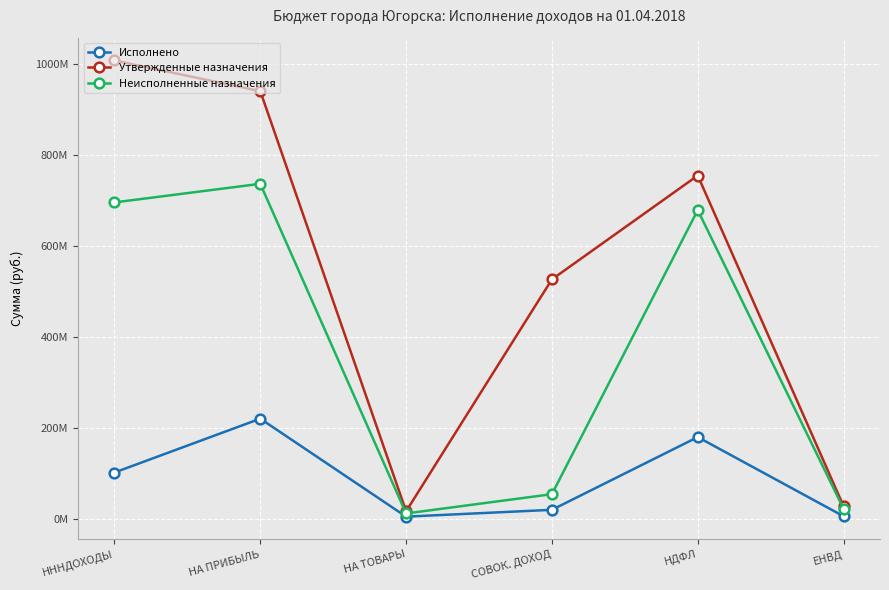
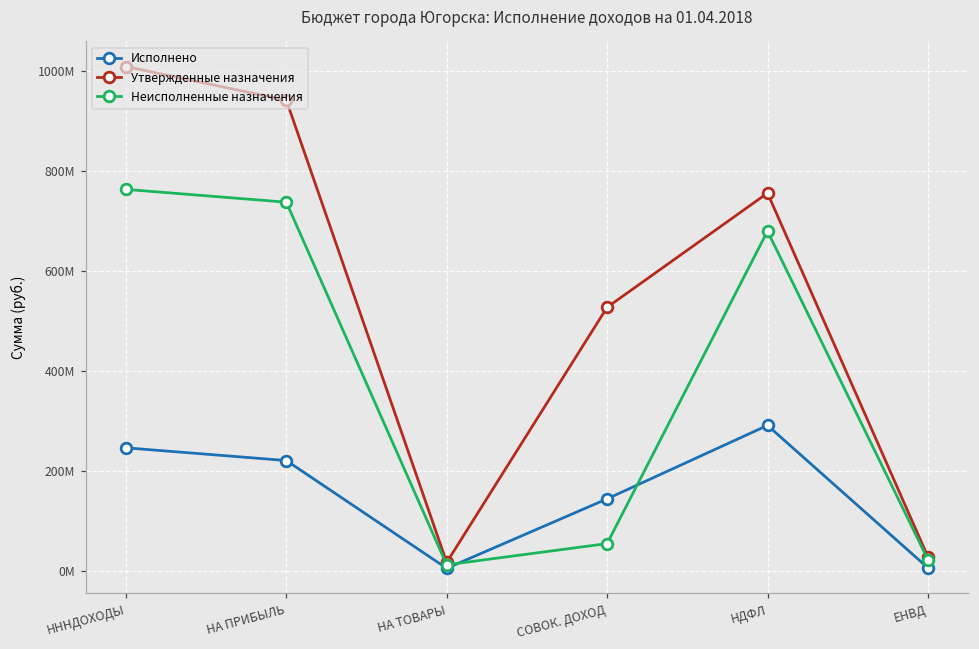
  {
    "Исполнено": {
-     "НННДОХОДЫ": 100000000,
+     "НННДОХОДЫ": 250000000,
      "НА ПРИБЫЛЬ": 220000000,
      "НА ТОВАРЫ": 0,
-     "СОВОК. ДОХОД": 20000000,
-     "НДФЛ": 180000000,
+     "СОВОК. ДОХОД": 140000000,
+     "НДФЛ": 290000000,
      "ЕНВД": 10000000
    },
    "Утвержденные назначения": {
      "СОВОК. ДОХОД": 530000000,
      "НДФЛ": 760000000
    },
    "Неисполненные назначения": {
-     "НННДОХОДЫ": 700000000,
+     "НННДОХОДЫ": 760000000,
      "НА ПРИБЫЛЬ": 740000000,
      "СОВОК. ДОХОД": 50000000,
      "НДФЛ": 680000000
    }
  }
